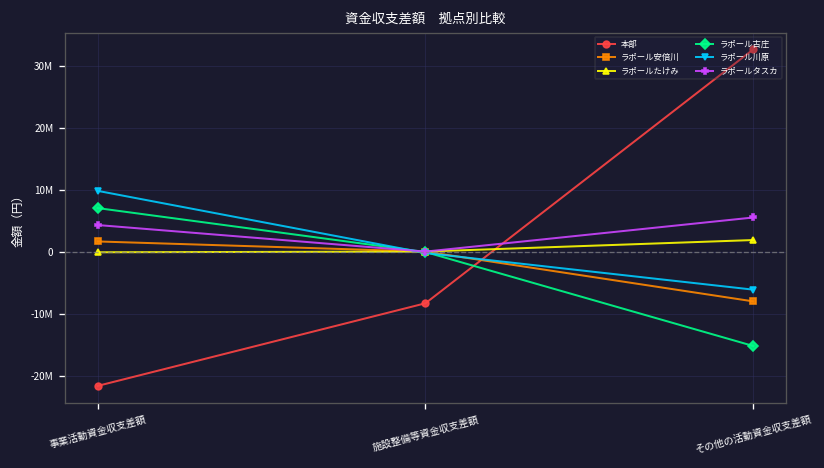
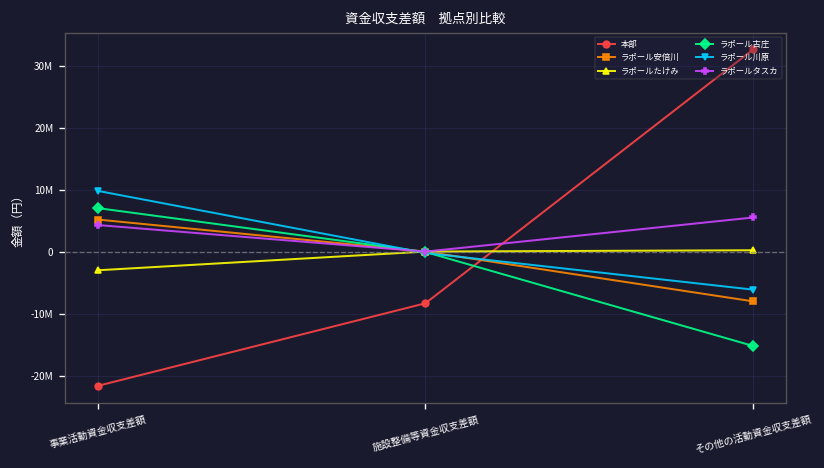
  {
    "本部": {
      "事業活動資金収支差額": -22000000,
      "施設整備等資金収支差額": -8000000
    },
    "ラポール安倍川": {
-     "事業活動資金収支差額": 2000000,
+     "事業活動資金収支差額": 5000000,
      "その他の活動資金収支差額": -8000000
    },
    "ラポールたけみ": {
-     "事業活動資金収支差額": 0,
-     "その他の活動資金収支差額": 2000000
+     "事業活動資金収支差額": -3000000,
+     "その他の活動資金収支差額": 0
    },
    "ラポール古庄": {
      "事業活動資金収支差額": 7000000,
      "その他の活動資金収支差額": -15000000
    },
    "ラポール川原": {
      "事業活動資金収支差額": 10000000,
      "その他の活動資金収支差額": -6000000
    },
    "ラポールタスカ": {
      "事業活動資金収支差額": 4000000,
      "その他の活動資金収支差額": 6000000
    }
  }
